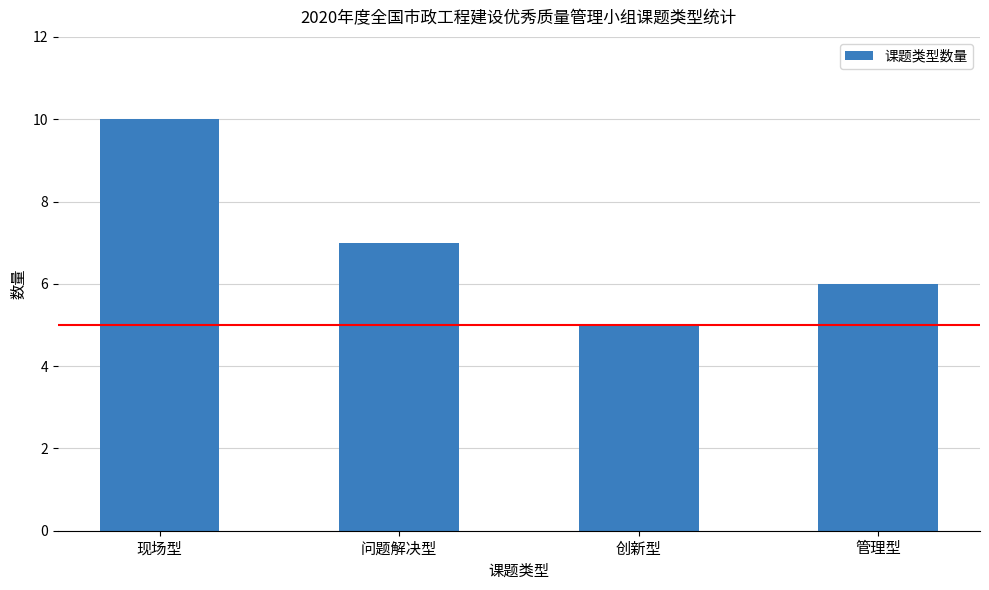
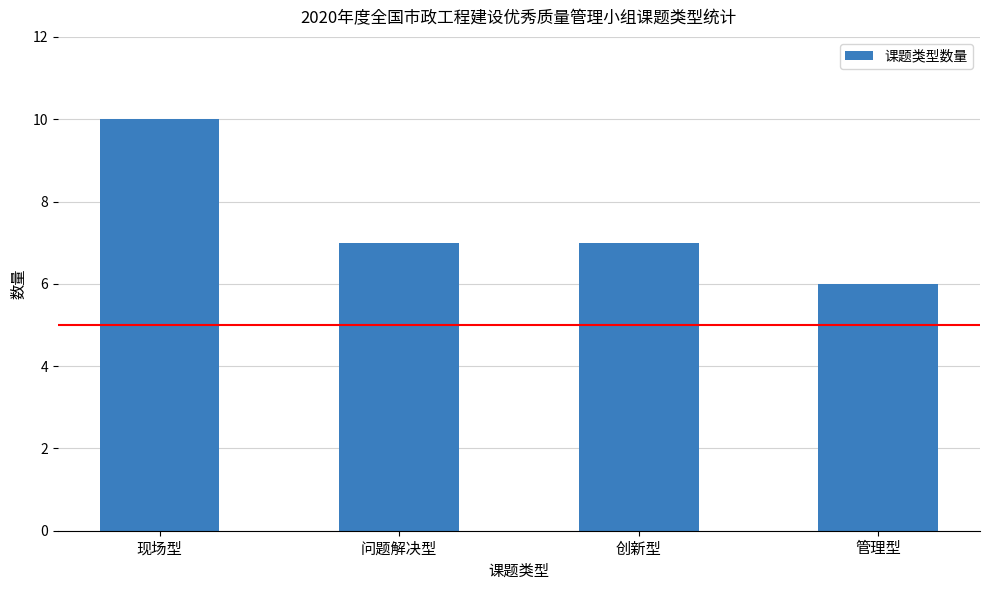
  {
    "现场型": 10,
    "问题解决型": 7,
-   "创新型": 5,
+   "创新型": 7,
    "管理型": 6
  }
